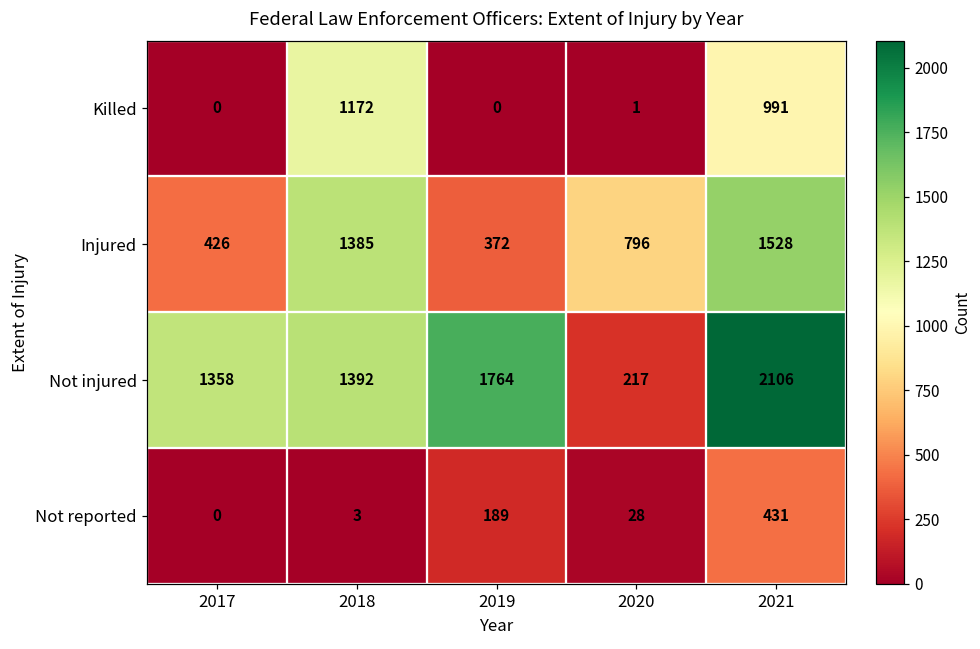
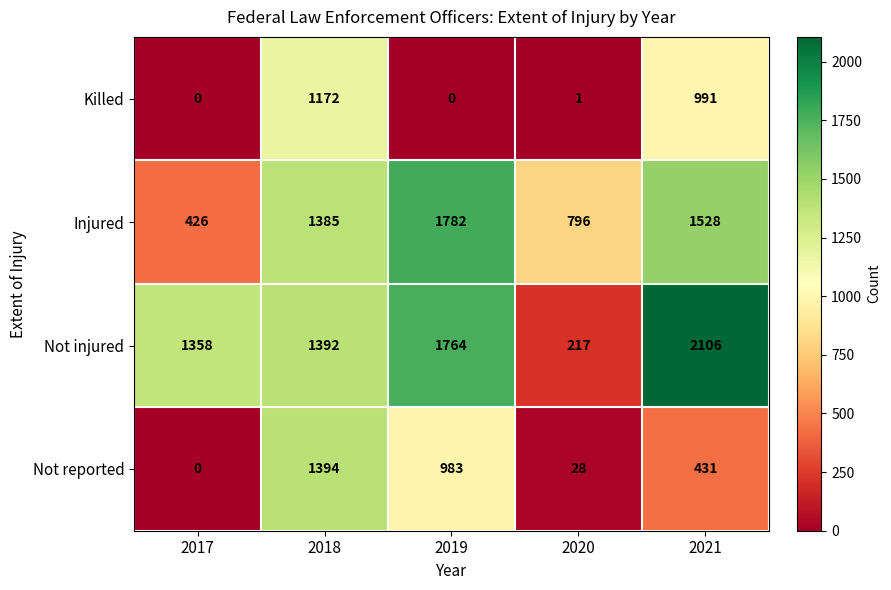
  {
    "Killed": {
      "2017": 0,
      "2018": 1172,
      "2019": 0,
      "2020": 1,
      "2021": 991
    },
    "Injured": {
      "2017": 426,
      "2018": 1385,
-     "2019": 372,
+     "2019": 1782,
      "2020": 796,
      "2021": 1528
    },
    "Not injured": {
      "2017": 1358,
      "2018": 1392,
      "2019": 1764,
      "2020": 217,
      "2021": 2106
    },
    "Not reported": {
      "2017": 0,
-     "2018": 3,
-     "2019": 189,
+     "2018": 1394,
+     "2019": 983,
      "2020": 28,
      "2021": 431
    }
  }
